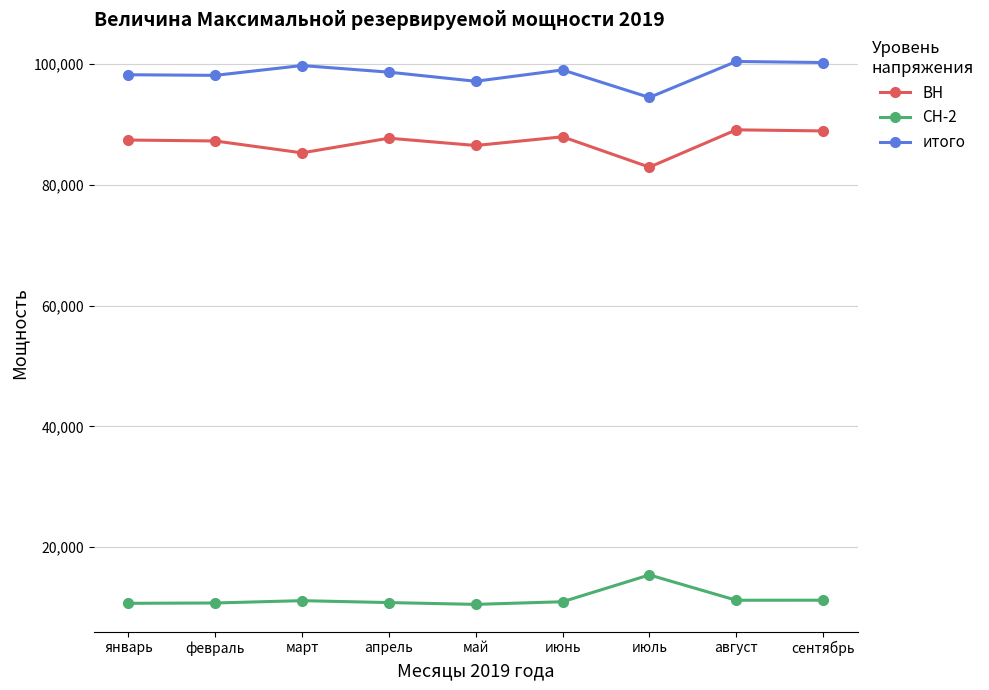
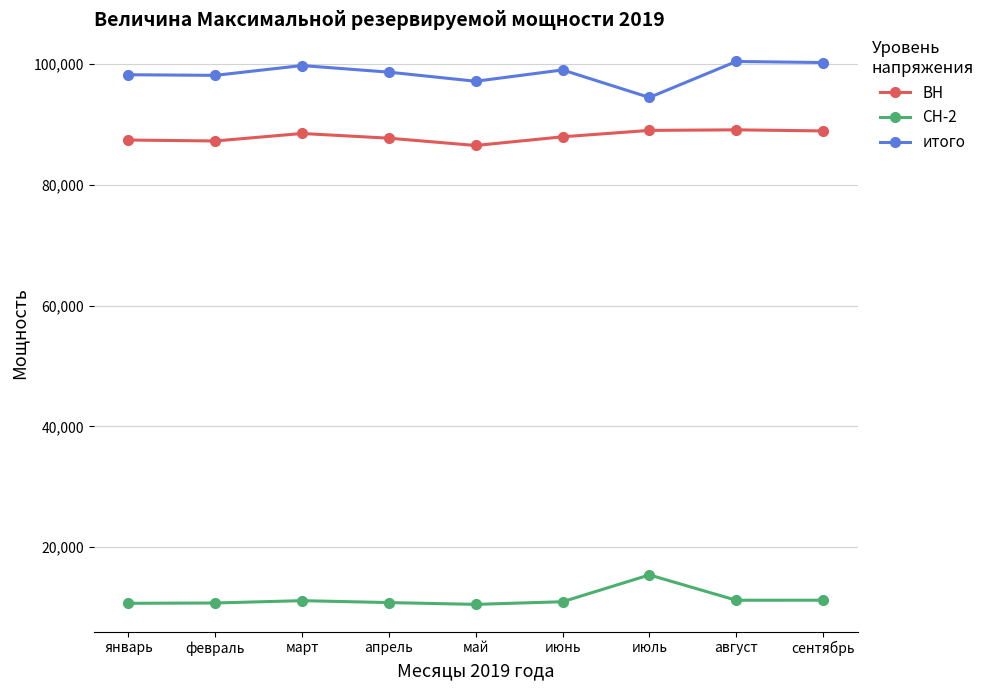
  {
    "ВН": {
      "январь": "87,000",
      "февраль": "87,000",
-     "март": "85,000",
+     "март": "89,000",
      "апрель": "88,000",
      "май": "87,000",
      "июнь": "88,000",
-     "июль": "83,000",
+     "июль": "89,000",
      "август": "89,000",
      "сентябрь": "89,000"
    },
    "СН-2": {
      "январь": "11,000",
      "февраль": "11,000",
      "март": "11,000",
      "апрель": "11,000",
      "май": "10,000",
      "июнь": "11,000",
      "июль": "15,000",
      "август": "11,000",
      "сентябрь": "11,000"
    },
    "итого": {
      "январь": "98,000",
      "февраль": "98,000",
      "март": "100,000",
      "апрель": "99,000",
      "май": "97,000",
      "июнь": "99,000",
      "июль": "95,000",
      "август": "100,000",
      "сентябрь": "100,000"
    }
  }
